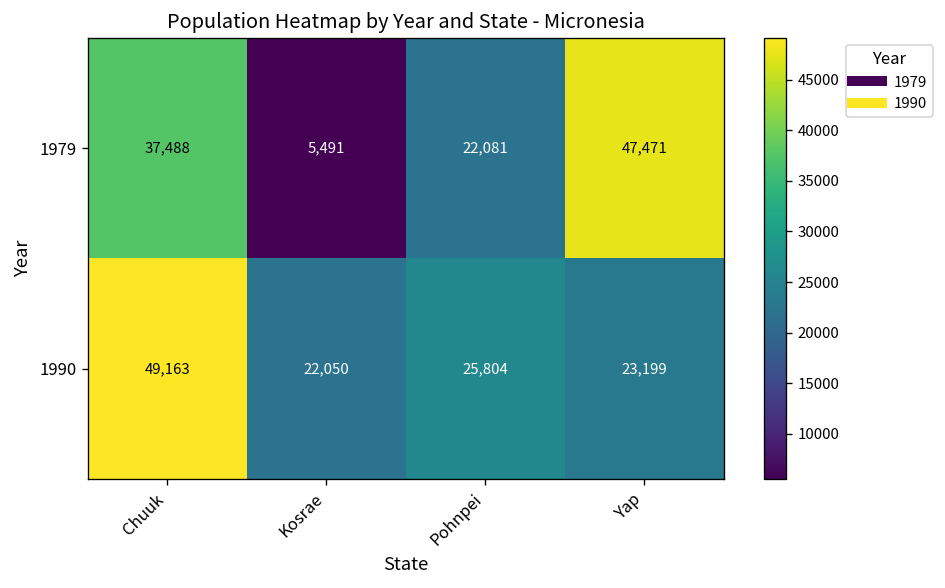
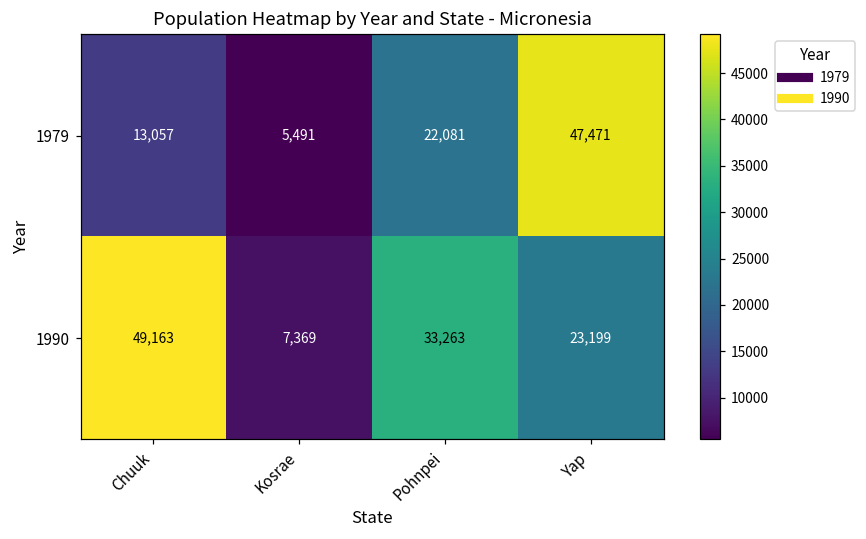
  {
    "1979": {
-     "Chuuk": "37,488",
+     "Chuuk": "13,057",
      "Kosrae": "5,491",
      "Pohnpei": "22,081",
      "Yap": "47,471"
    },
    "1990": {
      "Chuuk": "49,163",
-     "Kosrae": "22,050",
-     "Pohnpei": "25,804",
+     "Kosrae": "7,369",
+     "Pohnpei": "33,263",
      "Yap": "23,199"
    }
  }
